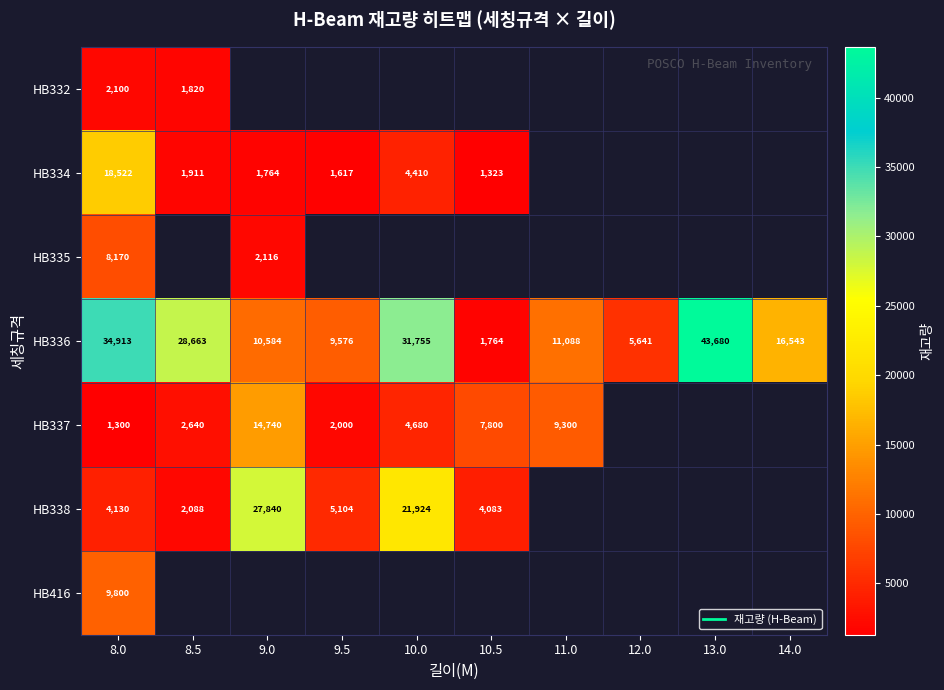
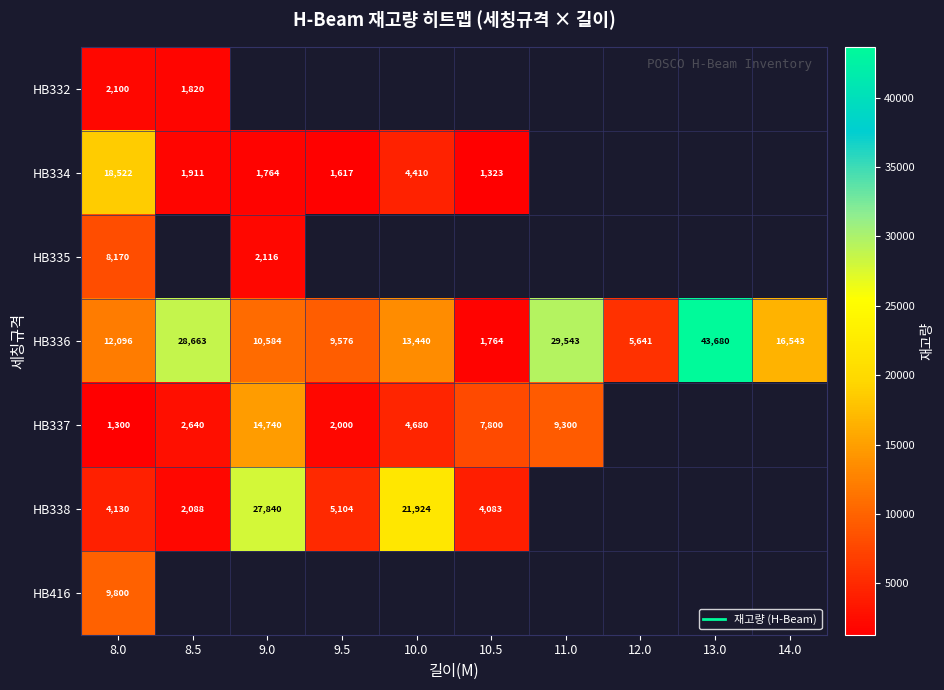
  {
    "HB332": {
      "8.0": "2,100",
      "8.5": "1,820"
    },
    "HB334": {
      "8.0": "18,522",
      "8.5": "1,911",
      "9.0": "1,764",
      "9.5": "1,617",
      "10.0": "4,410",
      "10.5": "1,323"
    },
    "HB335": {
      "8.0": "8,170",
      "9.0": "2,116"
    },
    "HB336": {
-     "8.0": "34,913",
+     "8.0": "12,096",
      "8.5": "28,663",
      "9.0": "10,584",
      "9.5": "9,576",
-     "10.0": "31,755",
+     "10.0": "13,440",
      "10.5": "1,764",
-     "11.0": "11,088",
+     "11.0": "29,543",
      "12.0": "5,641",
      "13.0": "43,680",
      "14.0": "16,543"
    },
    "HB337": {
      "8.0": "1,300",
      "8.5": "2,640",
      "9.0": "14,740",
      "9.5": "2,000",
      "10.0": "4,680",
      "10.5": "7,800",
      "11.0": "9,300"
    },
    "HB338": {
      "8.0": "4,130",
      "8.5": "2,088",
      "9.0": "27,840",
      "9.5": "5,104",
      "10.0": "21,924",
      "10.5": "4,083"
    },
    "HB416": {
      "8.0": "9,800"
    }
  }
